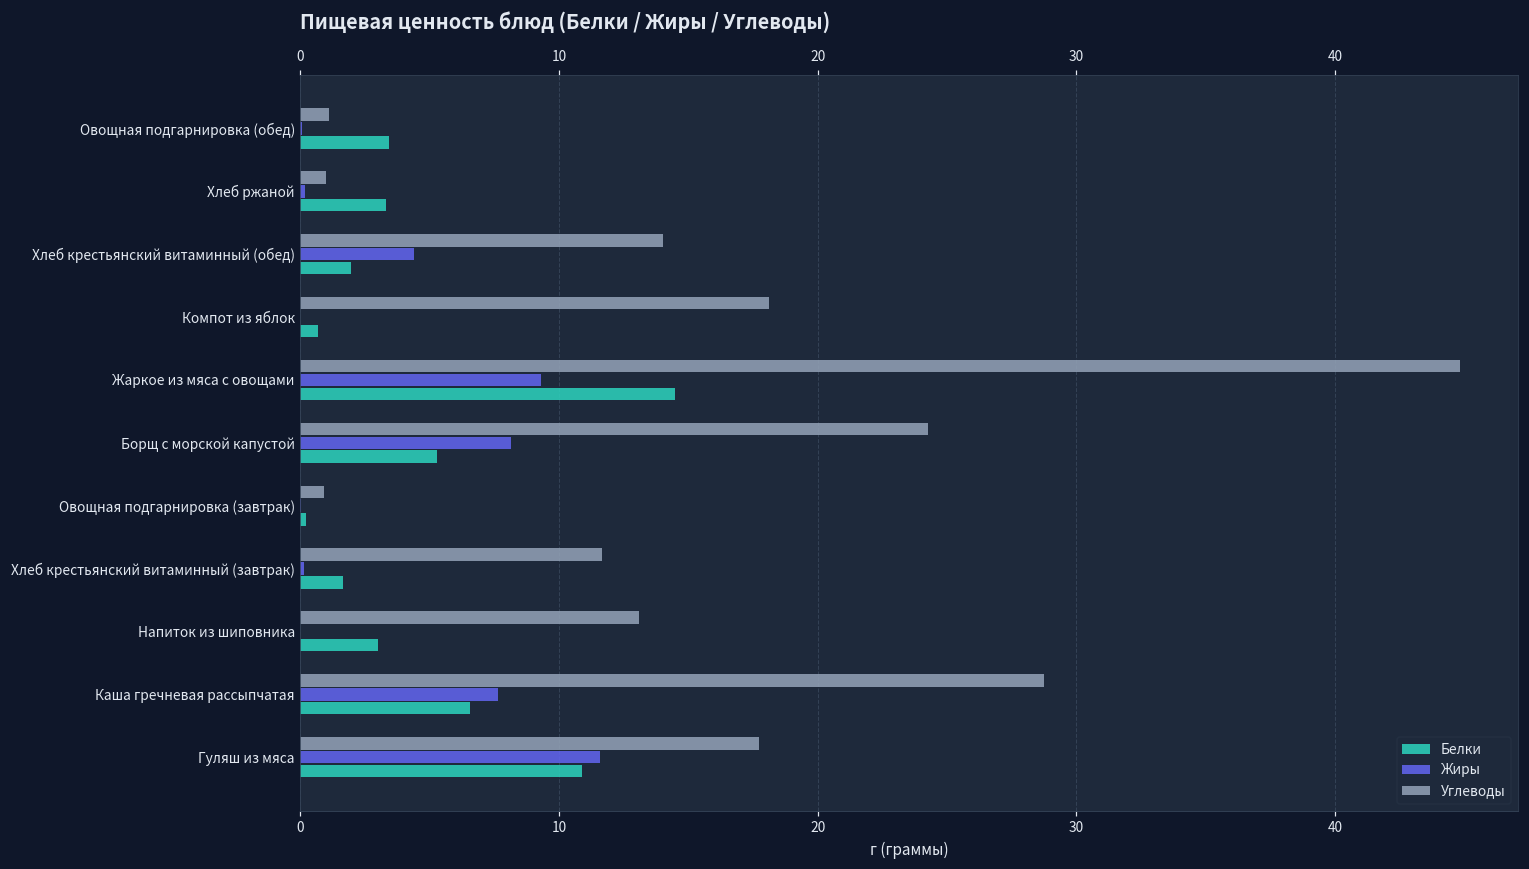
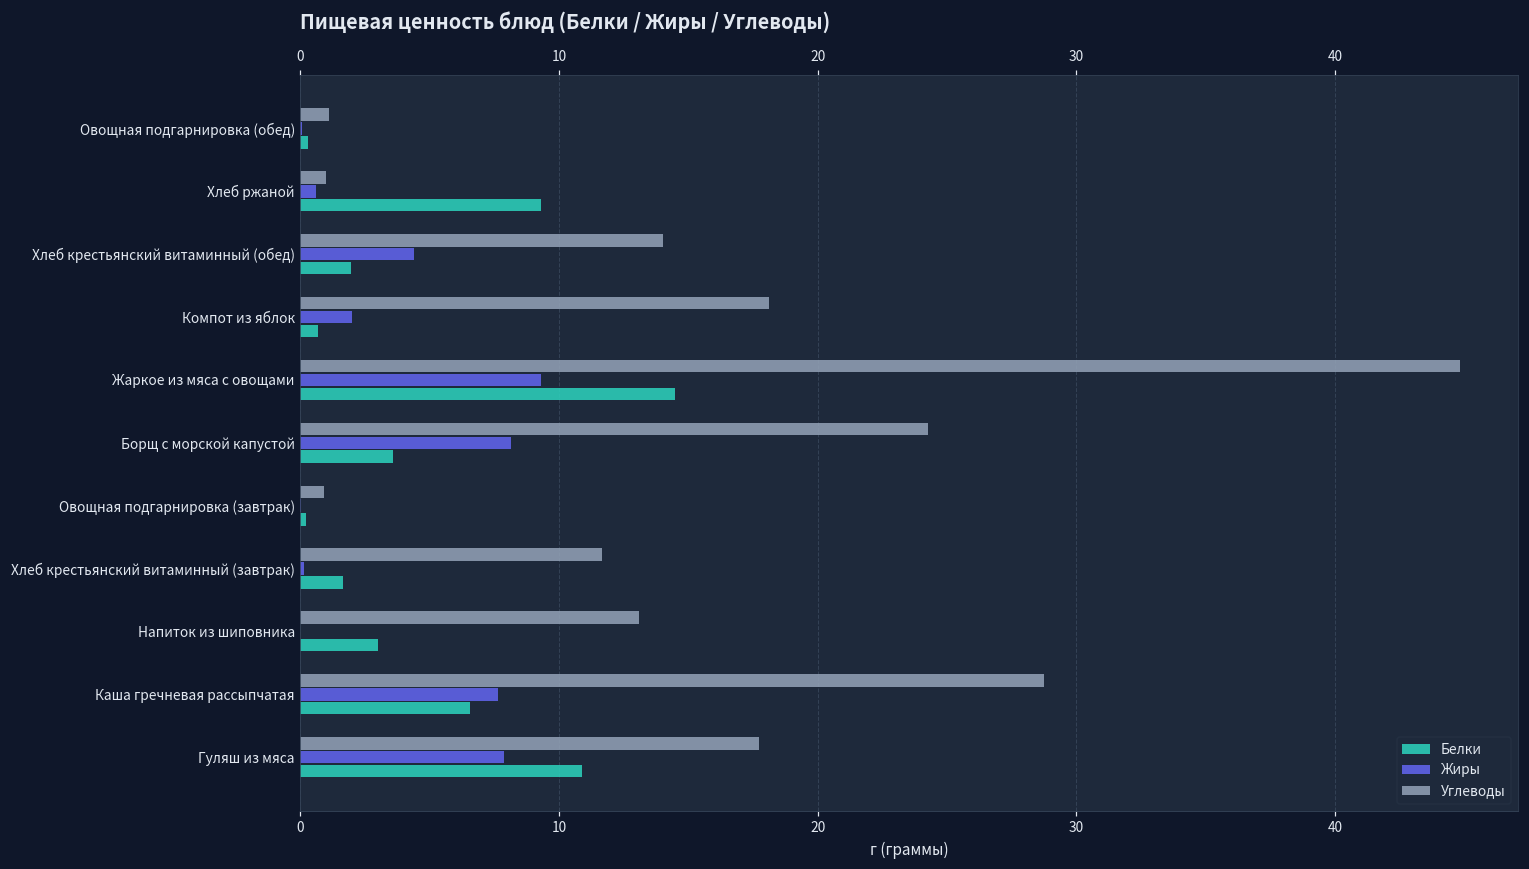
  {
    "Белки": {
-     "Овощная подгарнировка (обед)": 3.4,
-     "Хлеб ржаной": 3.3,
+     "Овощная подгарнировка (обед)": 0.3,
+     "Хлеб ржаной": 9.3,
      "Хлеб крестьянский витаминный (обед)": 2.0,
      "Компот из яблок": 0.7,
      "Жаркое из мяса с овощами": 14.5,
-     "Борщ с морской капустой": 5.3,
+     "Борщ с морской капустой": 3.6,
      "Овощная подгарнировка (завтрак)": 0.2,
      "Хлеб крестьянский витаминный (завтрак)": 1.7,
      "Напиток из шиповника": 3.0,
      "Каша гречневая рассыпчатая": 6.6,
      "Гуляш из мяса": 10.9
    },
    "Жиры": {
-     "Хлеб ржаной": 0.2,
+     "Хлеб ржаной": 0.6,
      "Хлеб крестьянский витаминный (обед)": 4.4,
-     "Компот из яблок": 0,
+     "Компот из яблок": 2,
      "Жаркое из мяса с овощами": 9.3,
      "Борщ с морской капустой": 8.2,
      "Хлеб крестьянский витаминный (завтрак)": 0.2,
      "Напиток из шиповника": 0.0,
      "Каша гречневая рассыпчатая": 7.6,
-     "Гуляш из мяса": 11.6
+     "Гуляш из мяса": 7.9
    },
    "Углеводы": {
      "Овощная подгарнировка (обед)": 1.1,
      "Хлеб ржаной": 1.0,
      "Хлеб крестьянский витаминный (обед)": 14.0,
      "Компот из яблок": 18.1,
      "Жаркое из мяса с овощами": 44.8,
      "Борщ с морской капустой": 24.3,
      "Овощная подгарнировка (завтрак)": 0.9,
      "Хлеб крестьянский витаминный (завтрак)": 11.7,
      "Напиток из шиповника": 13.1,
      "Каша гречневая рассыпчатая": 28.8,
      "Гуляш из мяса": 17.7
    }
  }
